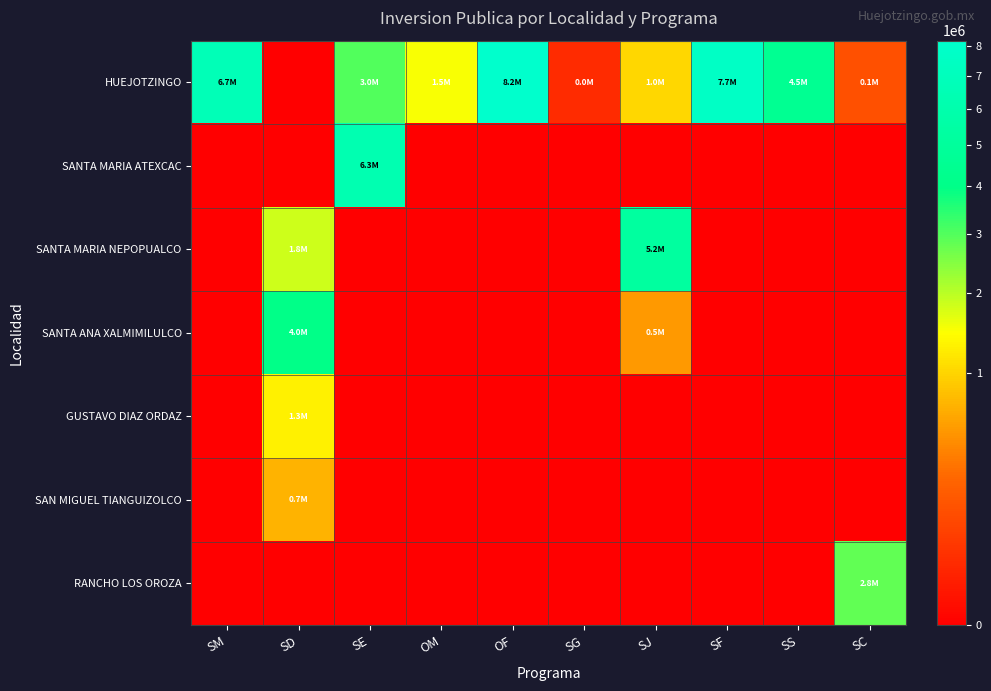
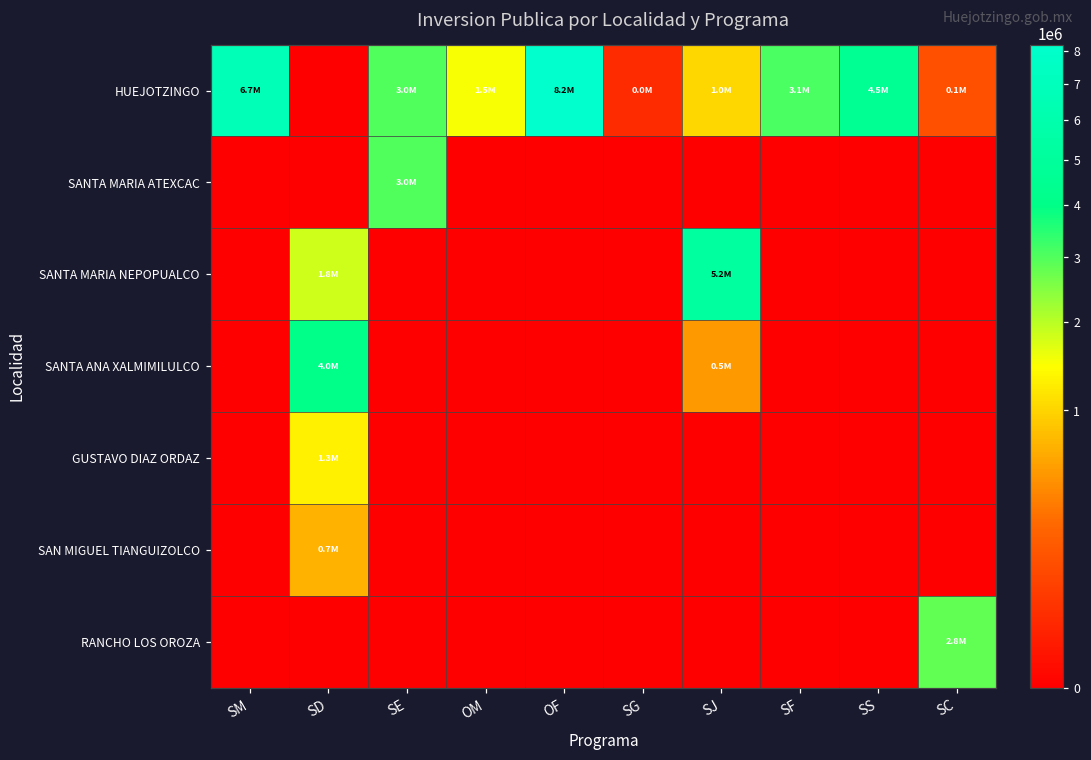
  {
    "HUEJOTZINGO": {
      "SM": "6.7M",
      "SE": "3.0M",
      "OM": "1.5M",
      "OF": "8.2M",
      "SG": "0.0M",
      "SJ": "1.0M",
-     "SF": "7.7M",
+     "SF": "3.1M",
      "SS": "4.5M",
      "SC": "0.1M"
    },
    "SANTA MARIA ATEXCAC": {
-     "SE": "6.3M"
+     "SE": "3.0M"
    },
    "SANTA MARIA NEPOPUALCO": {
      "SD": "1.8M",
      "SJ": "5.2M"
    },
    "SANTA ANA XALMIMILULCO": {
      "SD": "4.0M",
      "SJ": "0.5M"
    },
    "GUSTAVO DIAZ ORDAZ": {
      "SD": "1.3M"
    },
    "SAN MIGUEL TIANGUIZOLCO": {
      "SD": "0.7M"
    },
    "RANCHO LOS OROZA": {
      "SC": "2.8M"
    }
  }
